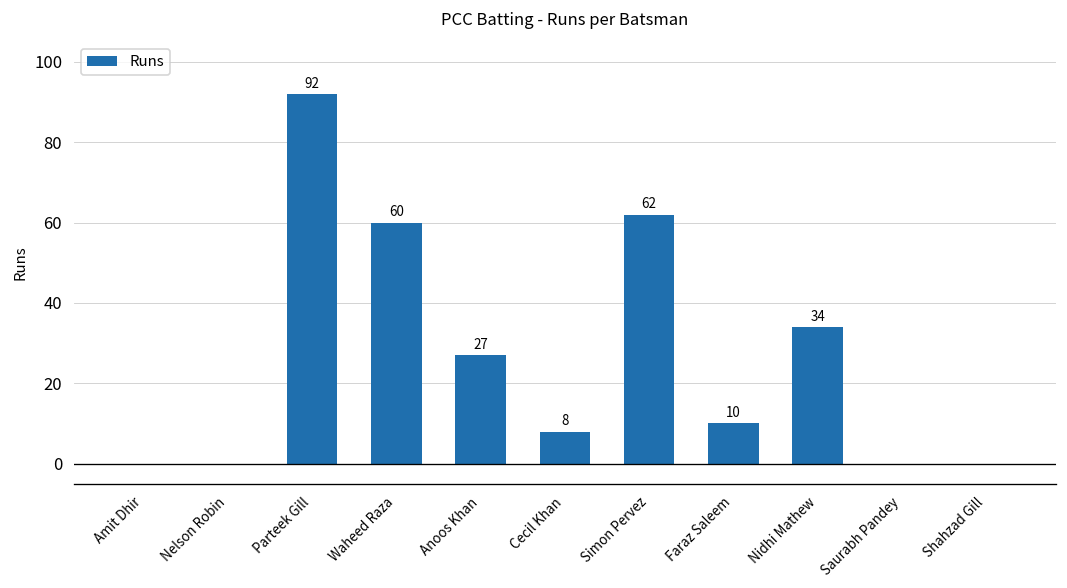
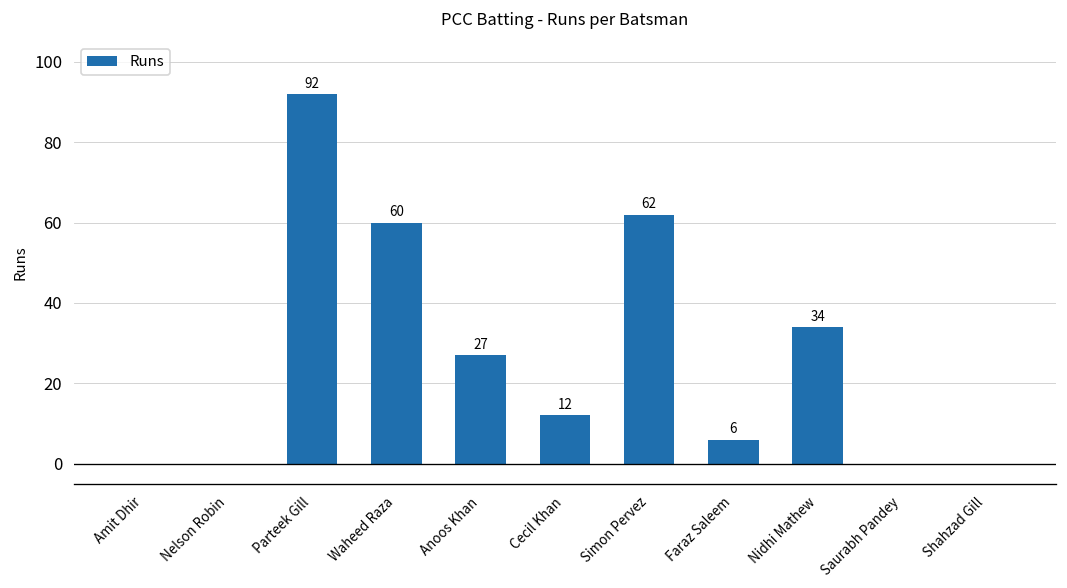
  {
    "Parteek Gill": 92,
    "Waheed Raza": 60,
    "Anoos Khan": 27,
-   "Cecil Khan": 8,
+   "Cecil Khan": 12,
    "Simon Pervez": 62,
-   "Faraz Saleem": 10,
+   "Faraz Saleem": 6,
    "Nidhi Mathew": 34
  }
